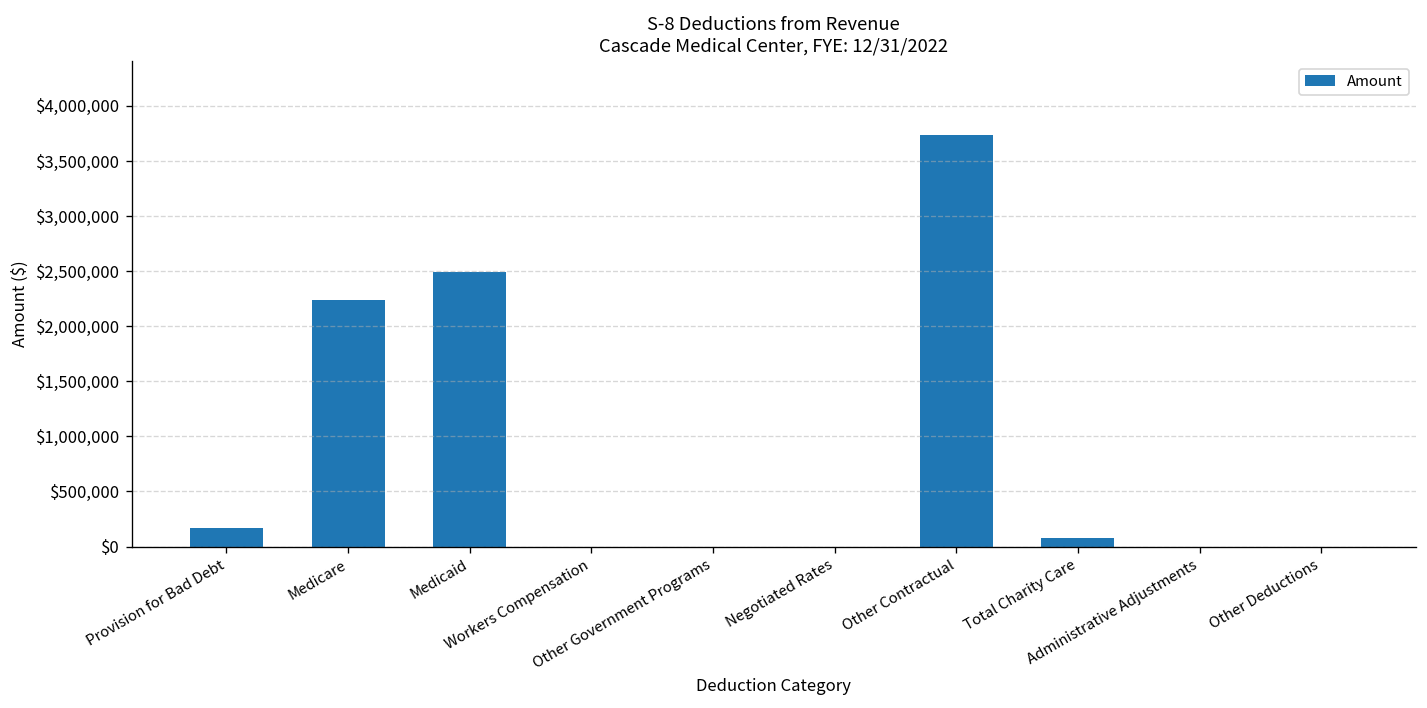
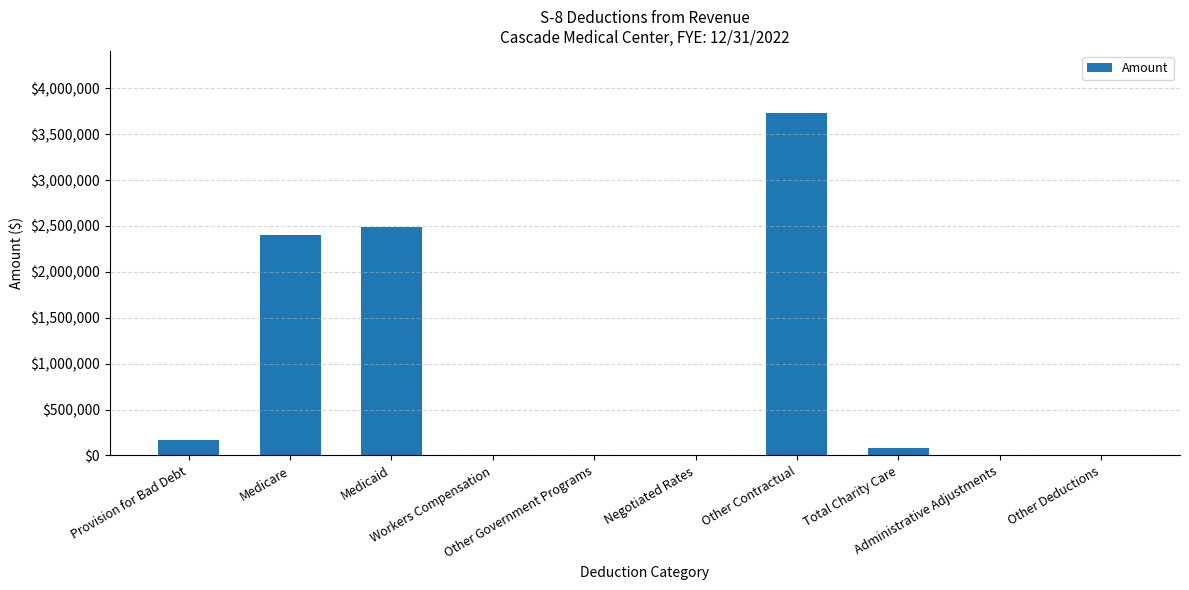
  {
    "Provision for Bad Debt": "$200,000",
-   "Medicare": "$2,200,000",
+   "Medicare": "$2,400,000",
    "Medicaid": "$2,500,000",
    "Workers Compensation": "$0",
    "Other Government Programs": "$0",
    "Negotiated Rates": "$0",
    "Other Contractual": "$3,700,000",
    "Total Charity Care": "$100,000",
    "Administrative Adjustments": "$0",
    "Other Deductions": "$0"
  }
